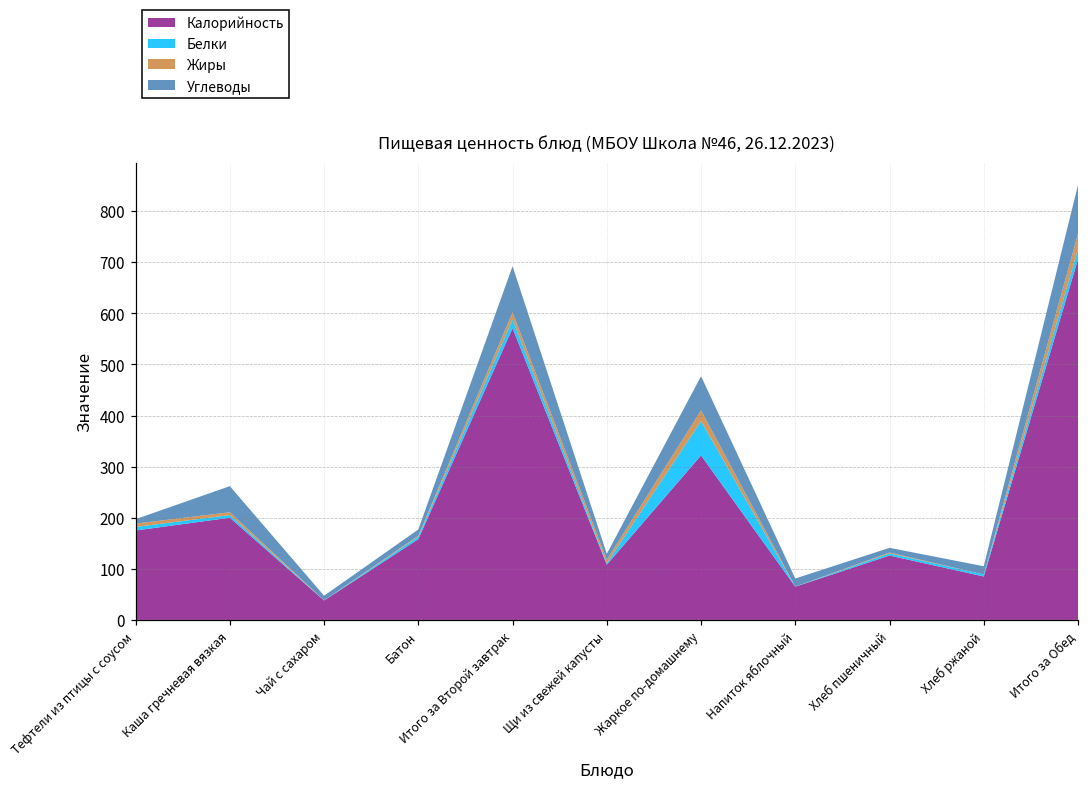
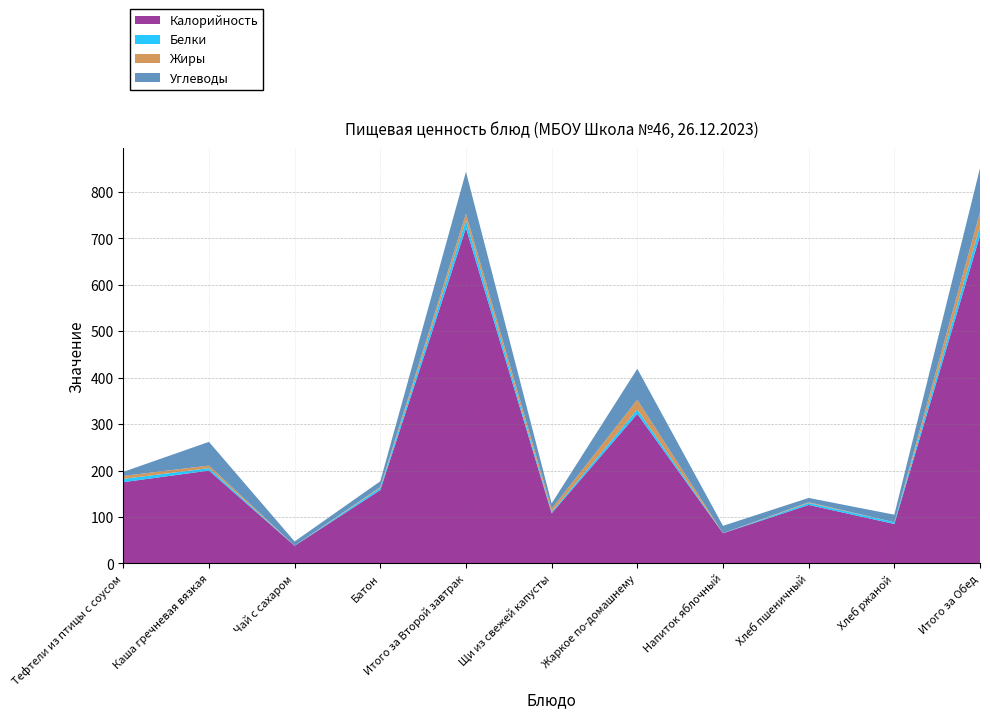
  {
    "Калорийность": {
      "Тефтели из птицы с соусом": 180,
-     "Итого за Второй завтрак": 570,
+     "Итого за Второй завтрак": 720,
      "Жаркое по-домашнему": 320,
      "Итого за Обед": 710
    },
    "Белки": {
      "Тефтели из птицы с соусом": 10,
      "Итого за Второй завтрак": 20,
-     "Жаркое по-домашнему": 70,
+     "Жаркое по-домашнему": 10,
      "Итого за Обед": 20
    },
    "Жиры": {
      "Тефтели из птицы с соусом": 10,
      "Итого за Второй завтрак": 10,
      "Щи из свежей капусты": 10,
      "Жаркое по-домашнему": 20,
      "Итого за Обед": 30
    },
    "Углеводы": {
      "Тефтели из птицы с соусом": 10,
      "Каша гречневая вязкая": 50,
      "Чай с сахаром": 10,
      "Батон": 10,
      "Итого за Второй завтрак": 90,
      "Щи из свежей капусты": 10,
      "Жаркое по-домашнему": 70,
      "Напиток яблочный": 20,
      "Хлеб пшеничный": 10,
      "Хлеб ржаной": 20,
      "Итого за Обед": 100
    }
  }
